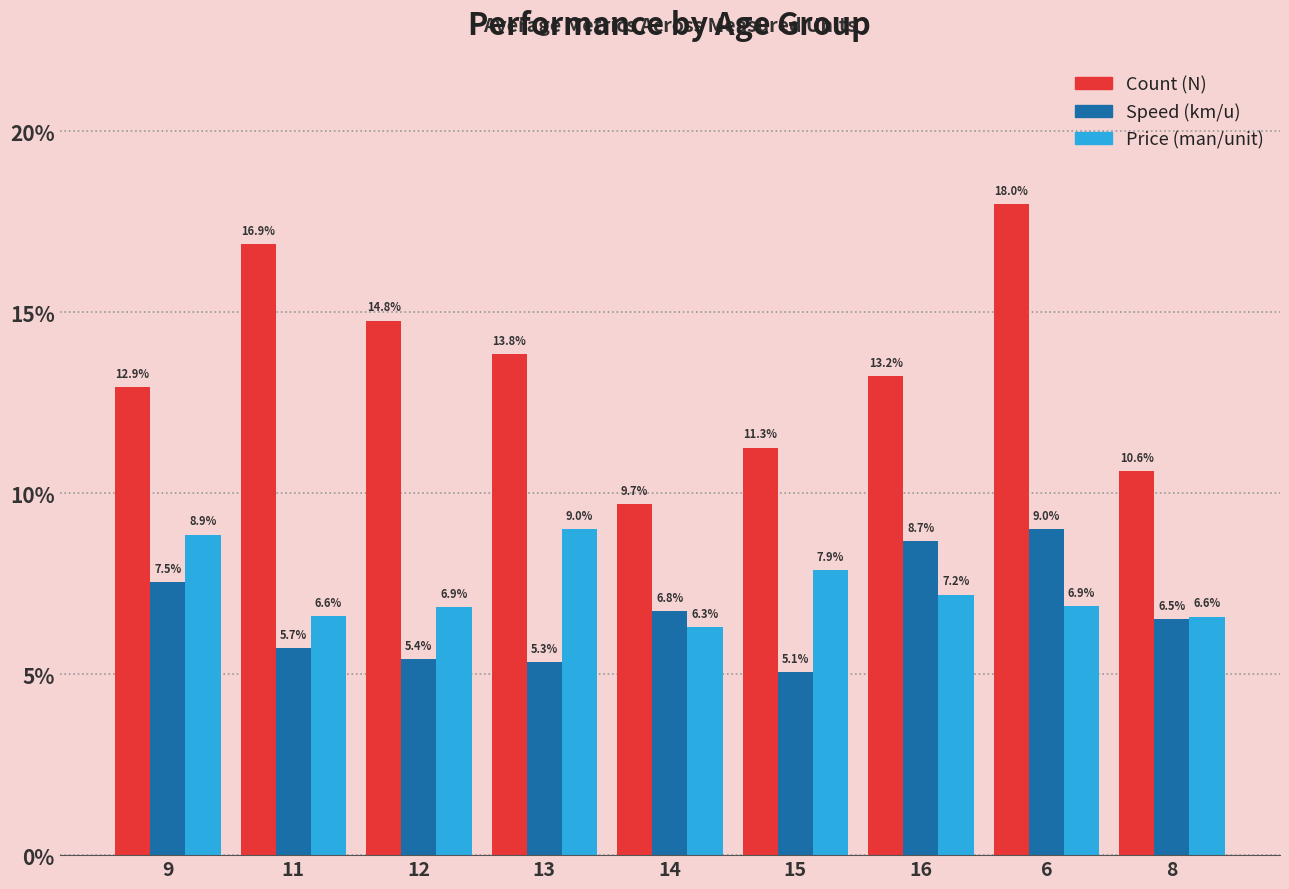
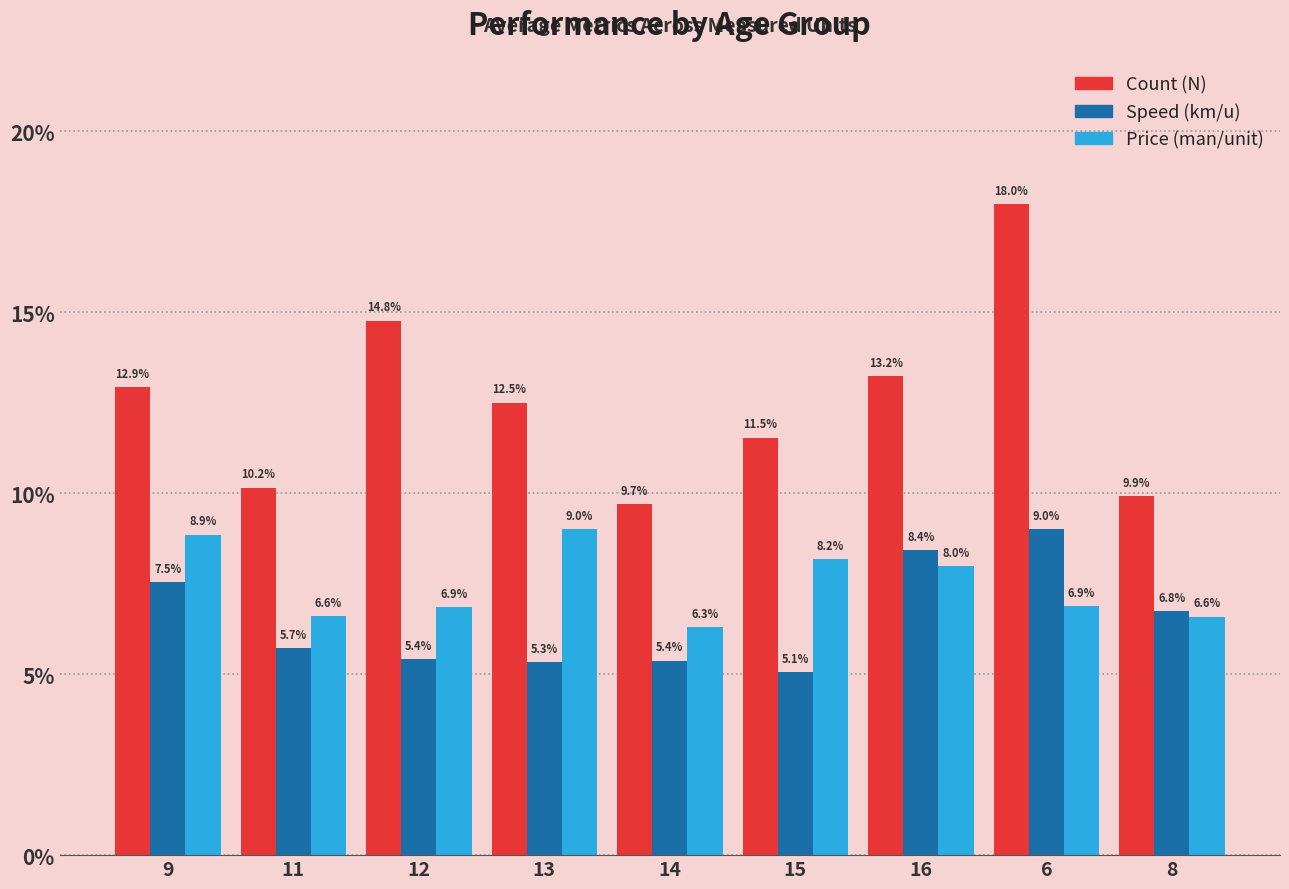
  {
    "Count (N)": {
      "9": "12.9%",
-     "11": "16.9%",
+     "11": "10.2%",
      "12": "14.8%",
-     "13": "13.8%",
+     "13": "12.5%",
      "14": "9.7%",
-     "15": "11.3%",
+     "15": "11.5%",
      "16": "13.2%",
      "6": "18.0%",
-     "8": "10.6%"
+     "8": "9.9%"
    },
    "Speed (km/u)": {
      "9": "7.5%",
      "11": "5.7%",
      "12": "5.4%",
      "13": "5.3%",
-     "14": "6.8%",
+     "14": "5.4%",
      "15": "5.1%",
-     "16": "8.7%",
+     "16": "8.4%",
      "6": "9.0%",
-     "8": "6.5%"
+     "8": "6.8%"
    },
    "Price (man/unit)": {
      "9": "8.9%",
      "11": "6.6%",
      "12": "6.9%",
      "13": "9.0%",
      "14": "6.3%",
-     "15": "7.9%",
-     "16": "7.2%",
+     "15": "8.2%",
+     "16": "8.0%",
      "6": "6.9%",
      "8": "6.6%"
    }
  }
